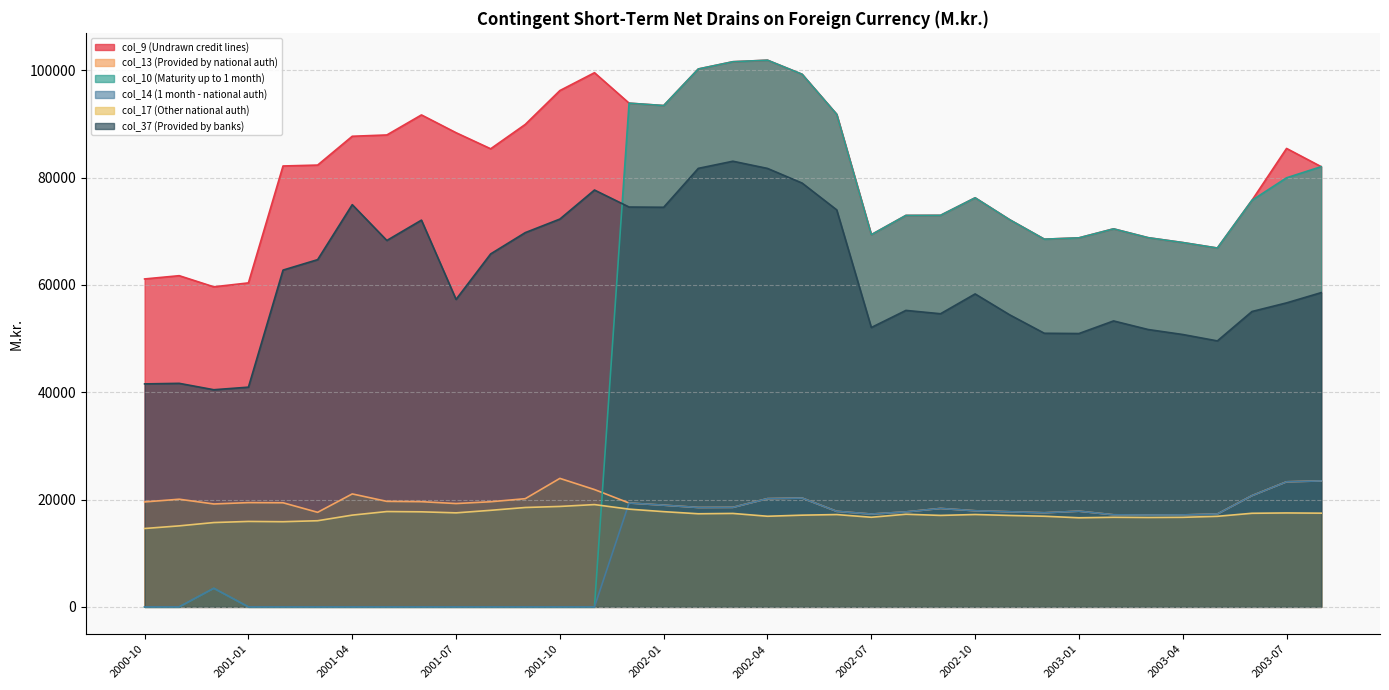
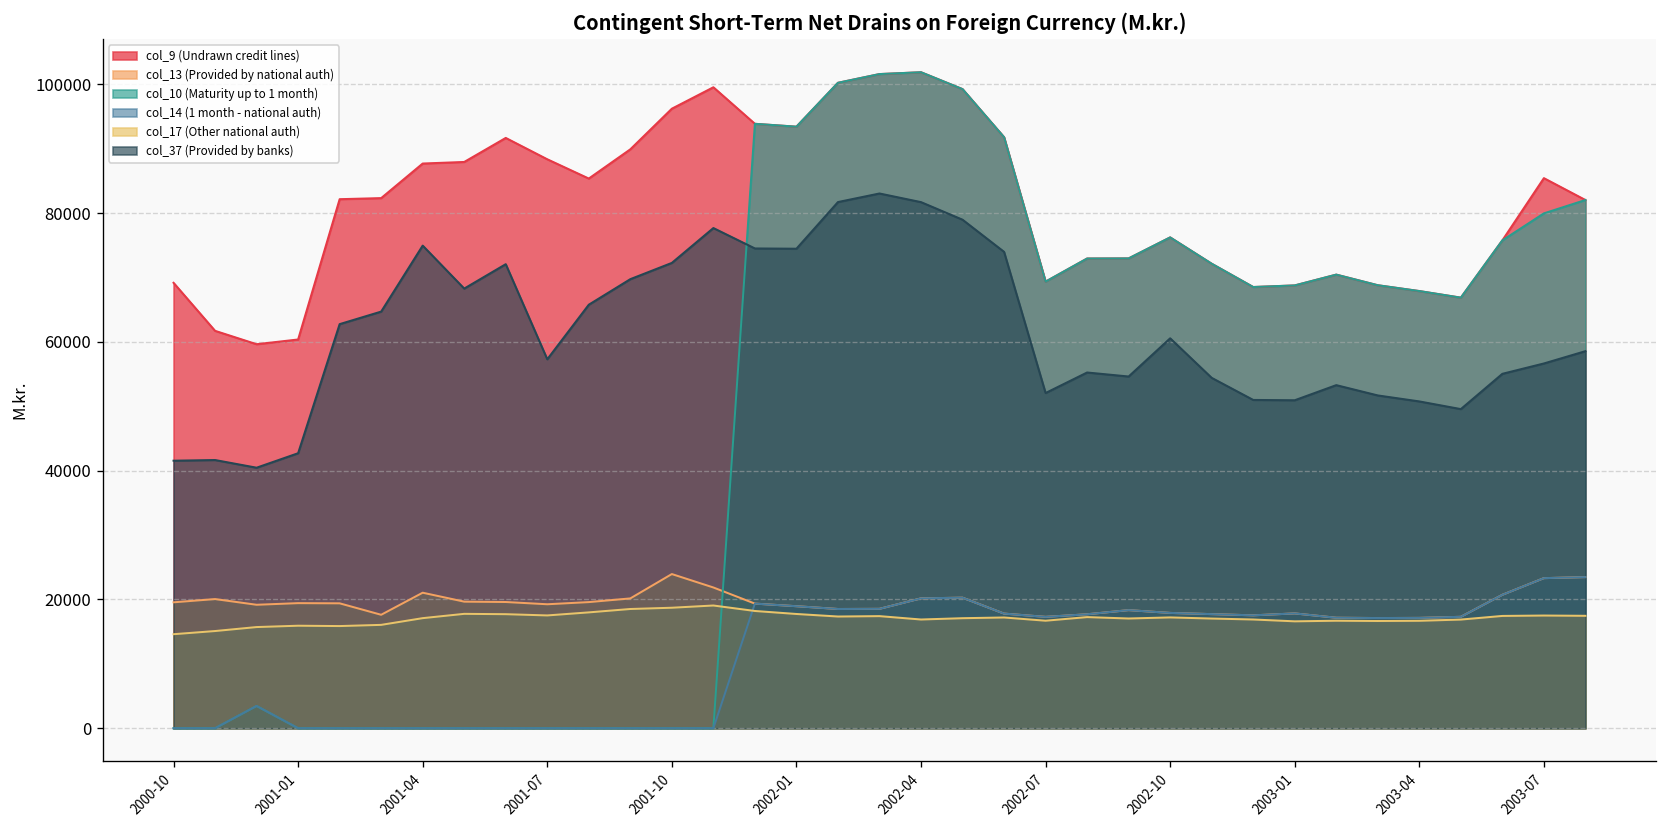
  {
    "col_9 (Undrawn credit lines)": {
-     "2000-10": 61000,
+     "2000-10": 69000,
      "2001-01": 60000,
      "2001-04": 88000,
      "2001-07": 88000,
      "2001-10": 96000,
      "2003-07": 85000
    },
    "col_37 (Provided by banks)": {
      "2000-10": 42000,
-     "2001-01": 41000,
+     "2001-01": 43000,
      "2001-04": 75000,
      "2001-07": 57000,
      "2001-10": 72000,
      "2002-01": 74000,
      "2002-04": 82000,
      "2002-07": 52000,
-     "2002-10": 58000,
+     "2002-10": 61000,
      "2003-01": 51000,
      "2003-04": 51000,
      "2003-07": 57000
    }
  }
